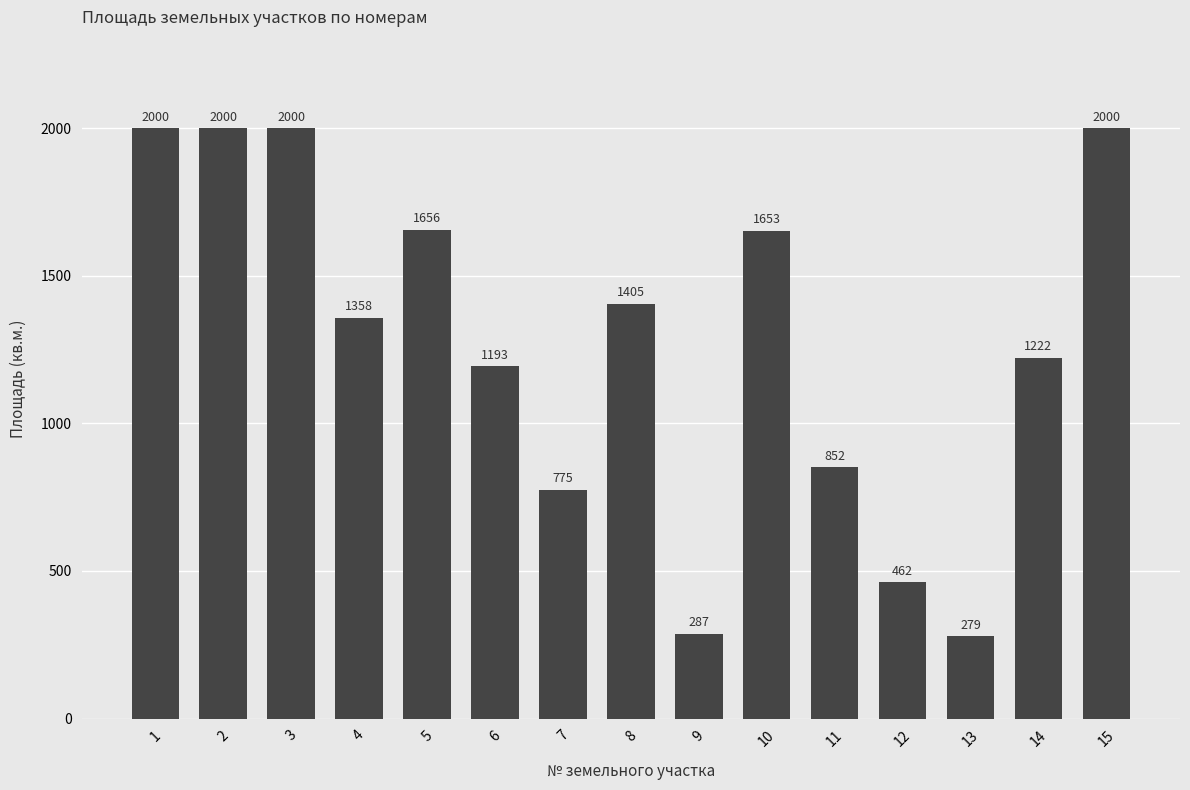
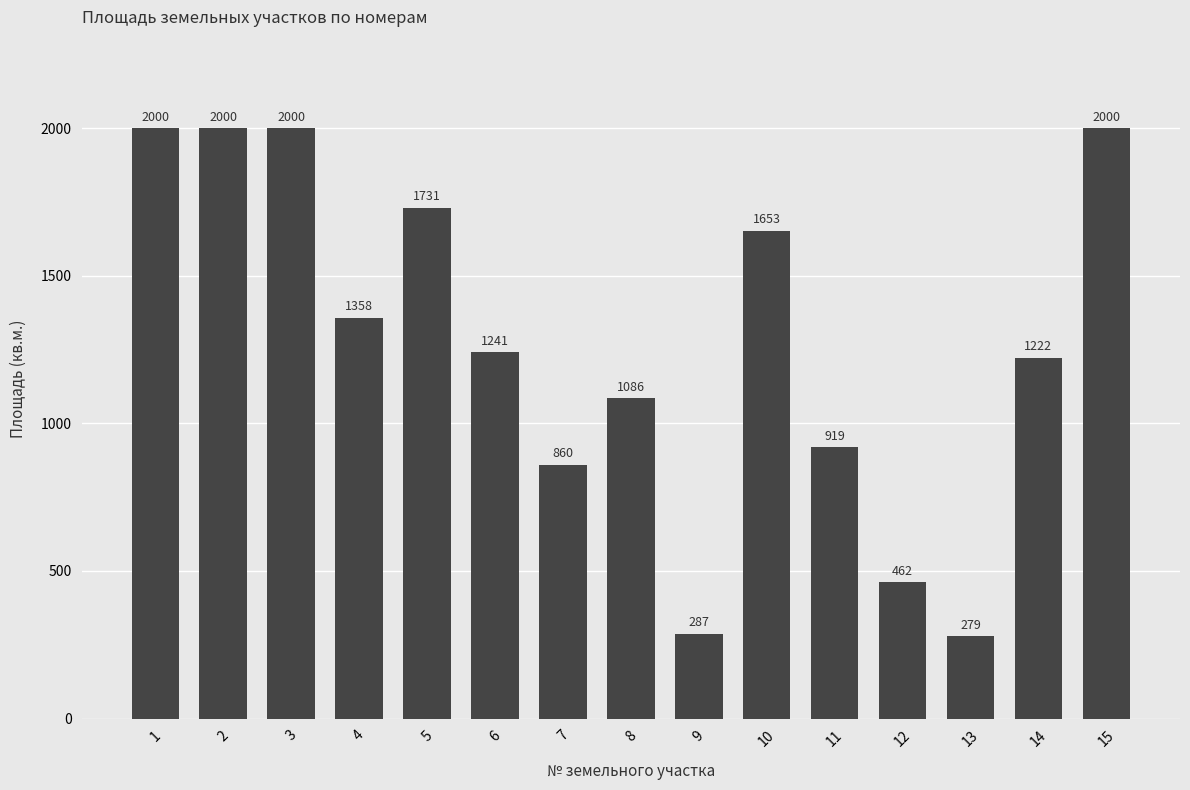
  {
    "1": 2000,
    "2": 2000,
    "3": 2000,
    "4": 1358,
-   "5": 1656,
-   "6": 1193,
-   "7": 775,
-   "8": 1405,
+   "5": 1731,
+   "6": 1241,
+   "7": 860,
+   "8": 1086,
    "9": 287,
    "10": 1653,
-   "11": 852,
+   "11": 919,
    "12": 462,
    "13": 279,
    "14": 1222,
    "15": 2000
  }
